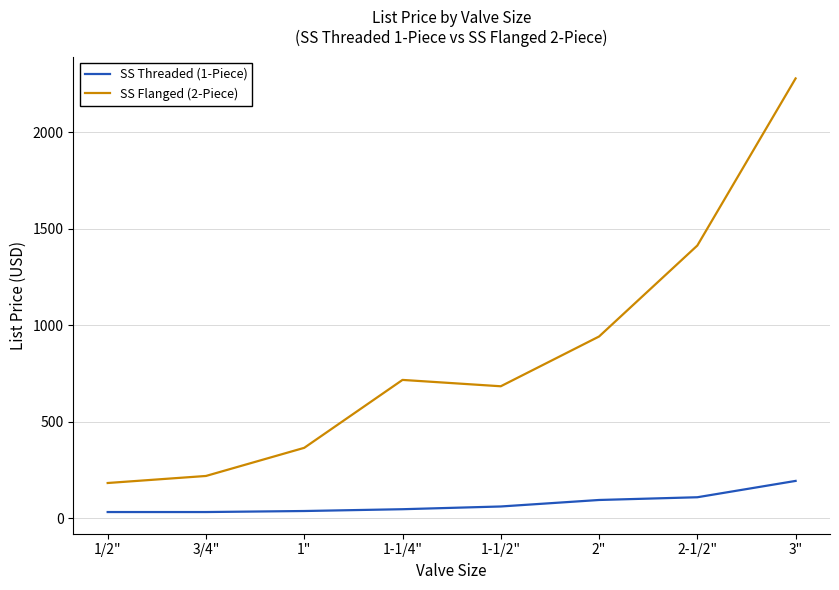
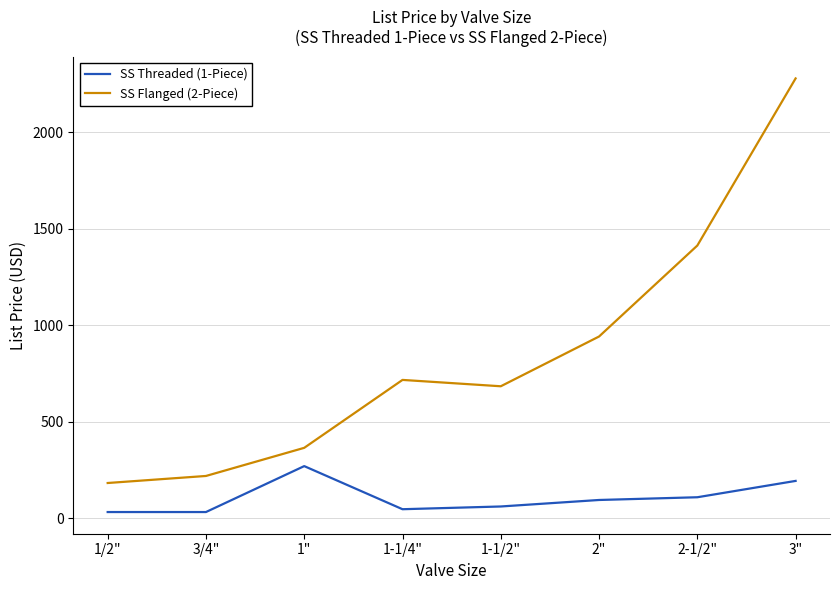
  {
    "SS Threaded (1-Piece)": {
      "1/2\"": 30,
      "3/4\"": 30,
-     "1\"": 40,
+     "1\"": 270,
      "1-1/4\"": 50,
      "1-1/2\"": 60,
      "2\"": 90,
      "2-1/2\"": 110,
      "3\"": 190
    },
    "SS Flanged (2-Piece)": {
      "1/2\"": 180,
      "3/4\"": 220,
      "1\"": 360,
      "1-1/4\"": 720,
      "1-1/2\"": 680,
      "2\"": 940,
      "2-1/2\"": 1410,
      "3\"": 2280
    }
  }
